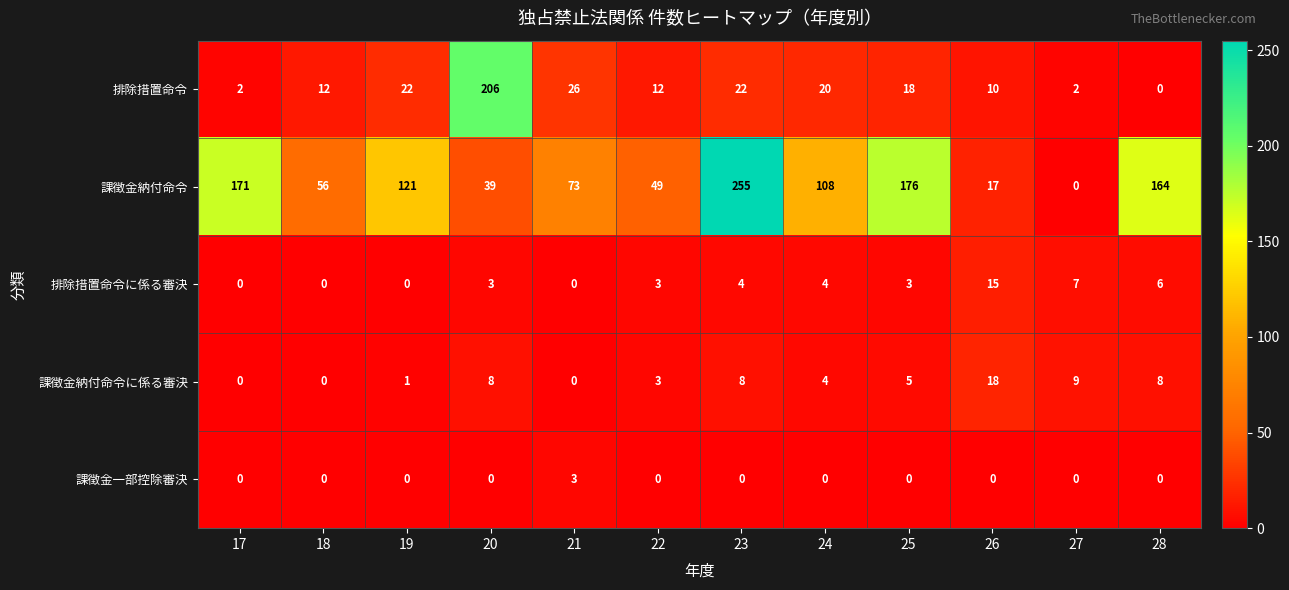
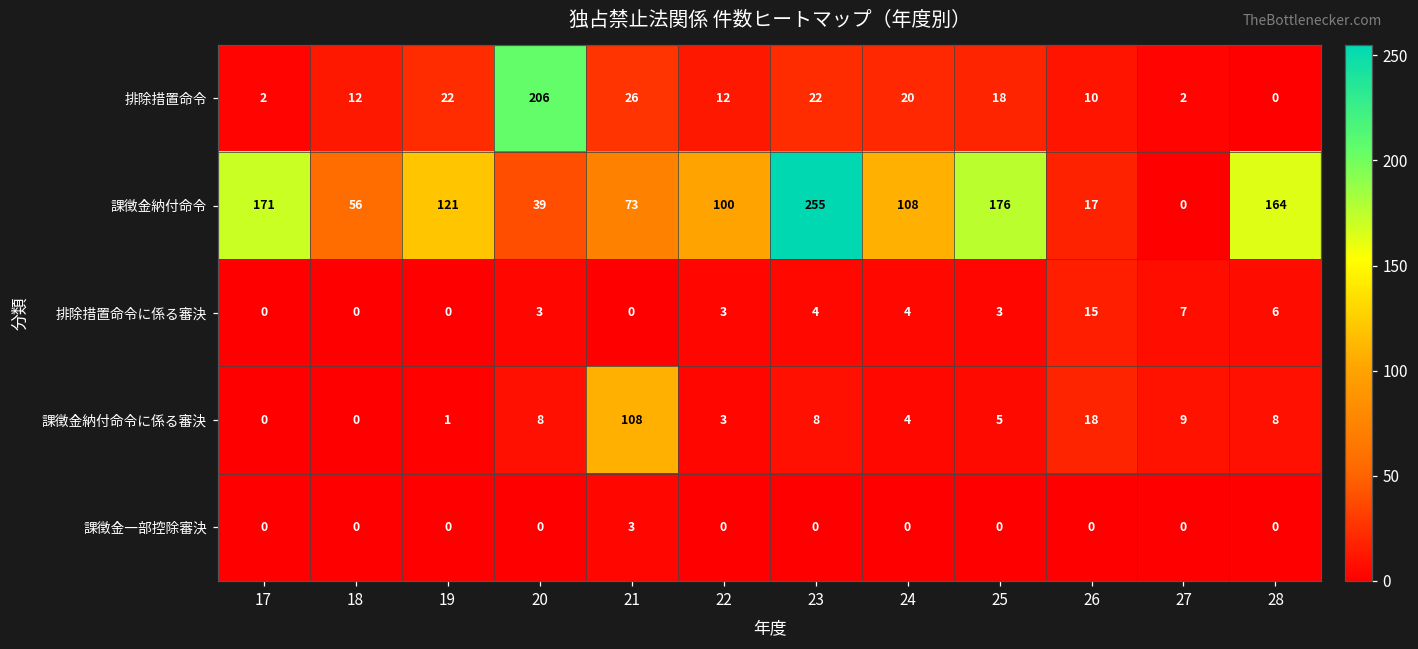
  {
    "排除措置命令": {
      "17": 2,
      "18": 12,
      "19": 22,
      "20": 206,
      "21": 26,
      "22": 12,
      "23": 22,
      "24": 20,
      "25": 18,
      "26": 10,
      "27": 2,
      "28": 0
    },
    "課徴金納付命令": {
      "17": 171,
      "18": 56,
      "19": 121,
      "20": 39,
      "21": 73,
-     "22": 49,
+     "22": 100,
      "23": 255,
      "24": 108,
      "25": 176,
      "26": 17,
      "27": 0,
      "28": 164
    },
    "排除措置命令に係る審決": {
      "17": 0,
      "18": 0,
      "19": 0,
      "20": 3,
      "21": 0,
      "22": 3,
      "23": 4,
      "24": 4,
      "25": 3,
      "26": 15,
      "27": 7,
      "28": 6
    },
    "課徴金納付命令に係る審決": {
      "17": 0,
      "18": 0,
      "19": 1,
      "20": 8,
-     "21": 0,
+     "21": 108,
      "22": 3,
      "23": 8,
      "24": 4,
      "25": 5,
      "26": 18,
      "27": 9,
      "28": 8
    },
    "課徴金一部控除審決": {
      "17": 0,
      "18": 0,
      "19": 0,
      "20": 0,
      "21": 3,
      "22": 0,
      "23": 0,
      "24": 0,
      "25": 0,
      "26": 0,
      "27": 0,
      "28": 0
    }
  }
